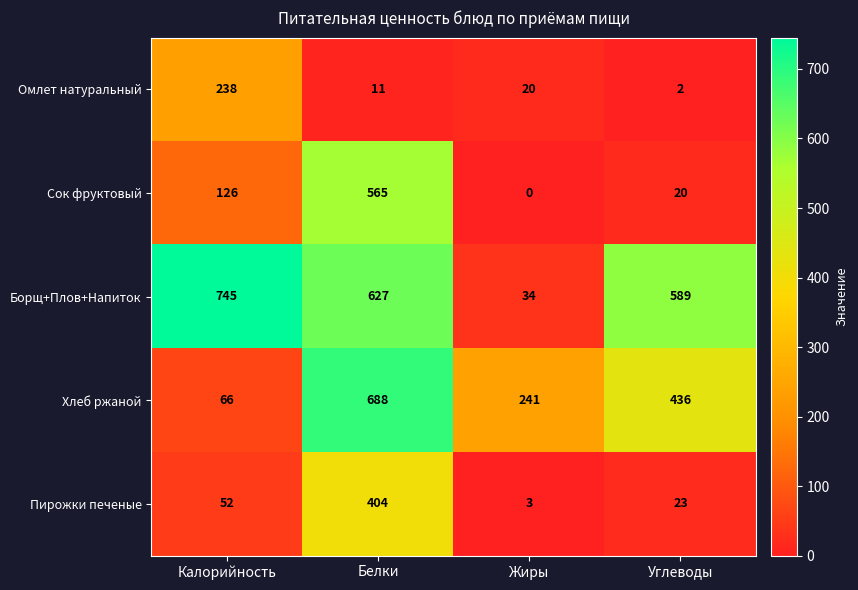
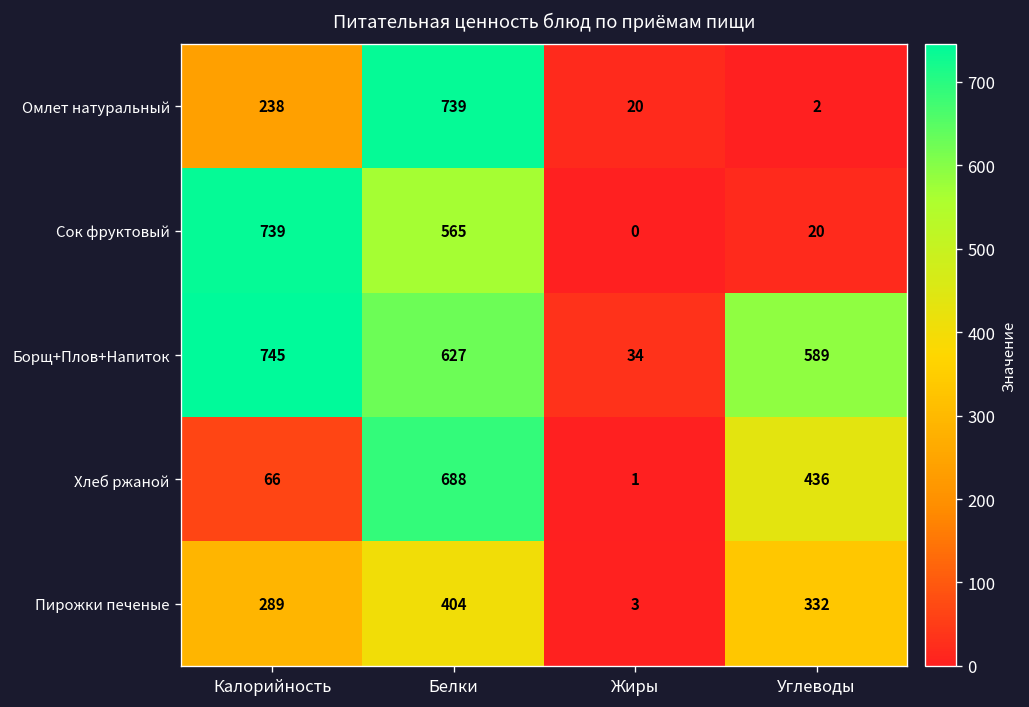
  {
    "Омлет натуральный": {
      "Калорийность": 238,
-     "Белки": 11,
+     "Белки": 739,
      "Жиры": 20,
      "Углеводы": 2
    },
    "Сок фруктовый": {
-     "Калорийность": 126,
+     "Калорийность": 739,
      "Белки": 565,
      "Жиры": 0,
      "Углеводы": 20
    },
    "Борщ+Плов+Напиток": {
      "Калорийность": 745,
      "Белки": 627,
      "Жиры": 34,
      "Углеводы": 589
    },
    "Хлеб ржаной": {
      "Калорийность": 66,
      "Белки": 688,
-     "Жиры": 241,
+     "Жиры": 1,
      "Углеводы": 436
    },
    "Пирожки печеные": {
-     "Калорийность": 52,
+     "Калорийность": 289,
      "Белки": 404,
      "Жиры": 3,
-     "Углеводы": 23
+     "Углеводы": 332
    }
  }
